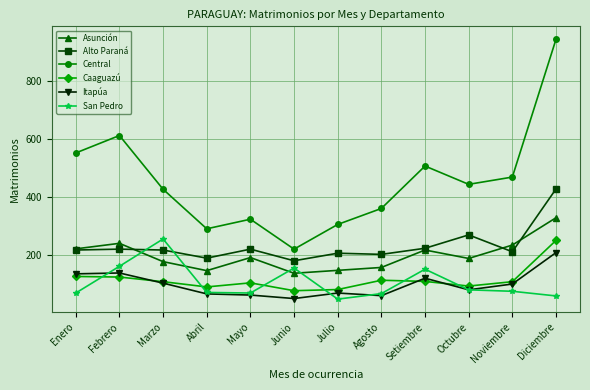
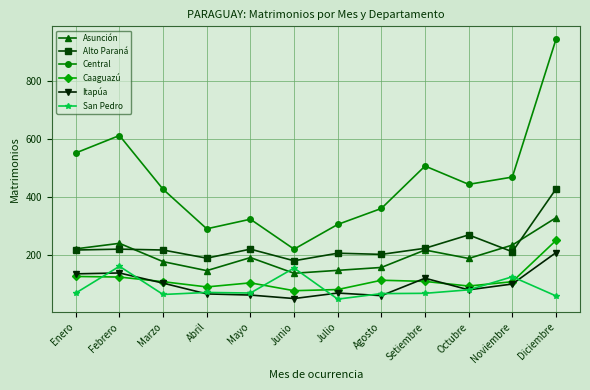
  {
    "San Pedro": {
      "Enero": 70,
      "Febrero": 160,
-     "Marzo": 260,
+     "Marzo": 60,
      "Junio": 160,
      "Julio": 50,
-     "Setiembre": 150,
-     "Noviembre": 80,
+     "Setiembre": 70,
+     "Noviembre": 130,
      "Diciembre": 60
    }
  }
